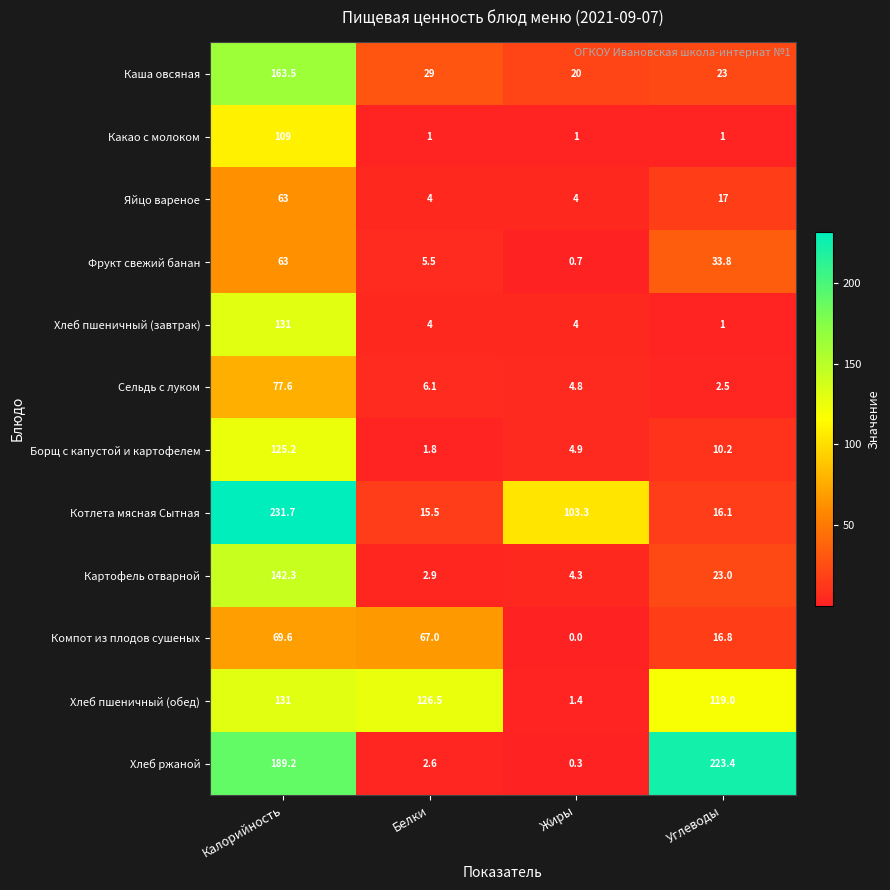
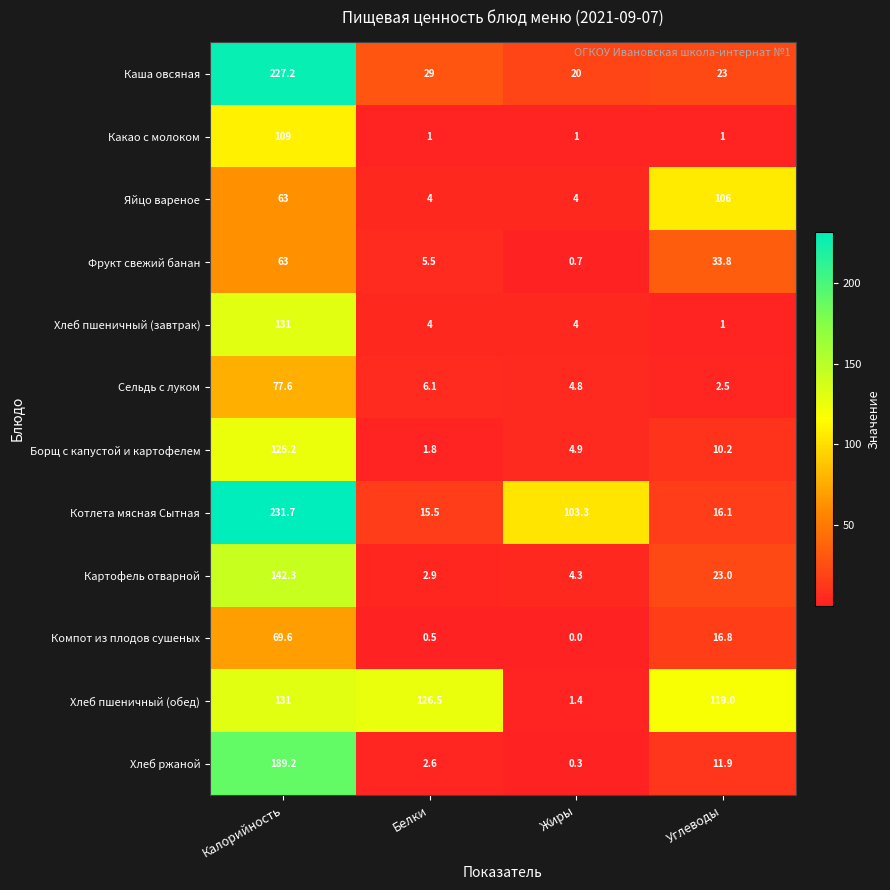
  {
    "Каша овсяная": {
-     "Калорийность": 163.5,
+     "Калорийность": 227.2,
      "Белки": 29,
      "Жиры": 20
    },
    "Какао с молоком": {
      "Калорийность": 109,
      "Белки": 1,
      "Жиры": 1,
      "Углеводы": 1
    },
    "Яйцо вареное": {
      "Калорийность": 63,
      "Белки": 4,
      "Жиры": 4,
-     "Углеводы": 17
+     "Углеводы": 106
    },
    "Фрукт свежий банан": {
      "Калорийность": 63,
      "Белки": 5.5,
      "Жиры": 0.7,
      "Углеводы": 33.8
    },
    "Хлеб пшеничный (завтрак)": {
      "Калорийность": 131,
      "Белки": 4,
      "Жиры": 4,
      "Углеводы": 1
    },
    "Сельдь с луком": {
      "Калорийность": 77.6,
      "Белки": 6.1,
      "Жиры": 4.8,
      "Углеводы": 2.5
    },
    "Борщ с капустой и картофелем": {
      "Калорийность": 125.2,
      "Белки": 1.8,
      "Жиры": 4.9,
      "Углеводы": 10.2
    },
    "Котлета мясная Сытная": {
      "Калорийность": 231.7,
      "Белки": 15.5,
      "Жиры": 103.3,
      "Углеводы": 16.1
    },
    "Картофель отварной": {
      "Калорийность": 142.3,
      "Белки": 2.9,
      "Жиры": 4.3,
      "Углеводы": 23.0
    },
    "Компот из плодов сушеных": {
      "Калорийность": 69.6,
-     "Белки": 67.0,
+     "Белки": 0.5,
      "Жиры": 0.0,
      "Углеводы": 16.8
    },
    "Хлеб пшеничный (обед)": {
      "Калорийность": 131,
      "Белки": 126.5,
      "Жиры": 1.4,
      "Углеводы": 119.0
    },
    "Хлеб ржаной": {
      "Калорийность": 189.2,
      "Белки": 2.6,
      "Жиры": 0.3,
-     "Углеводы": 223.4
+     "Углеводы": 11.9
    }
  }
